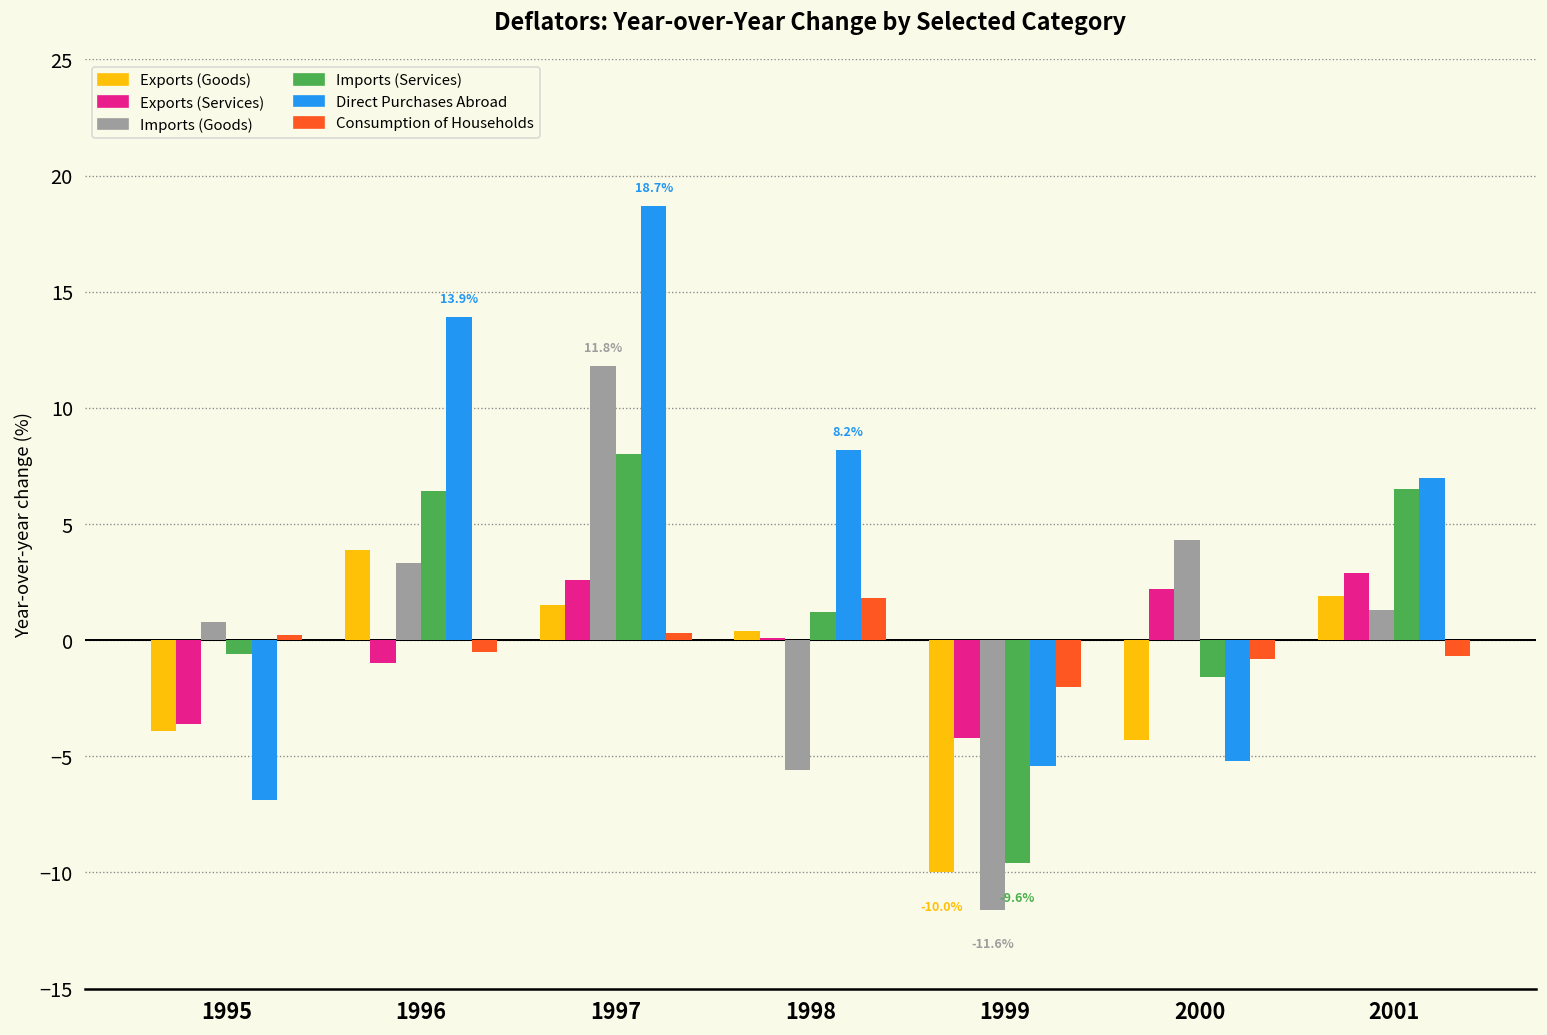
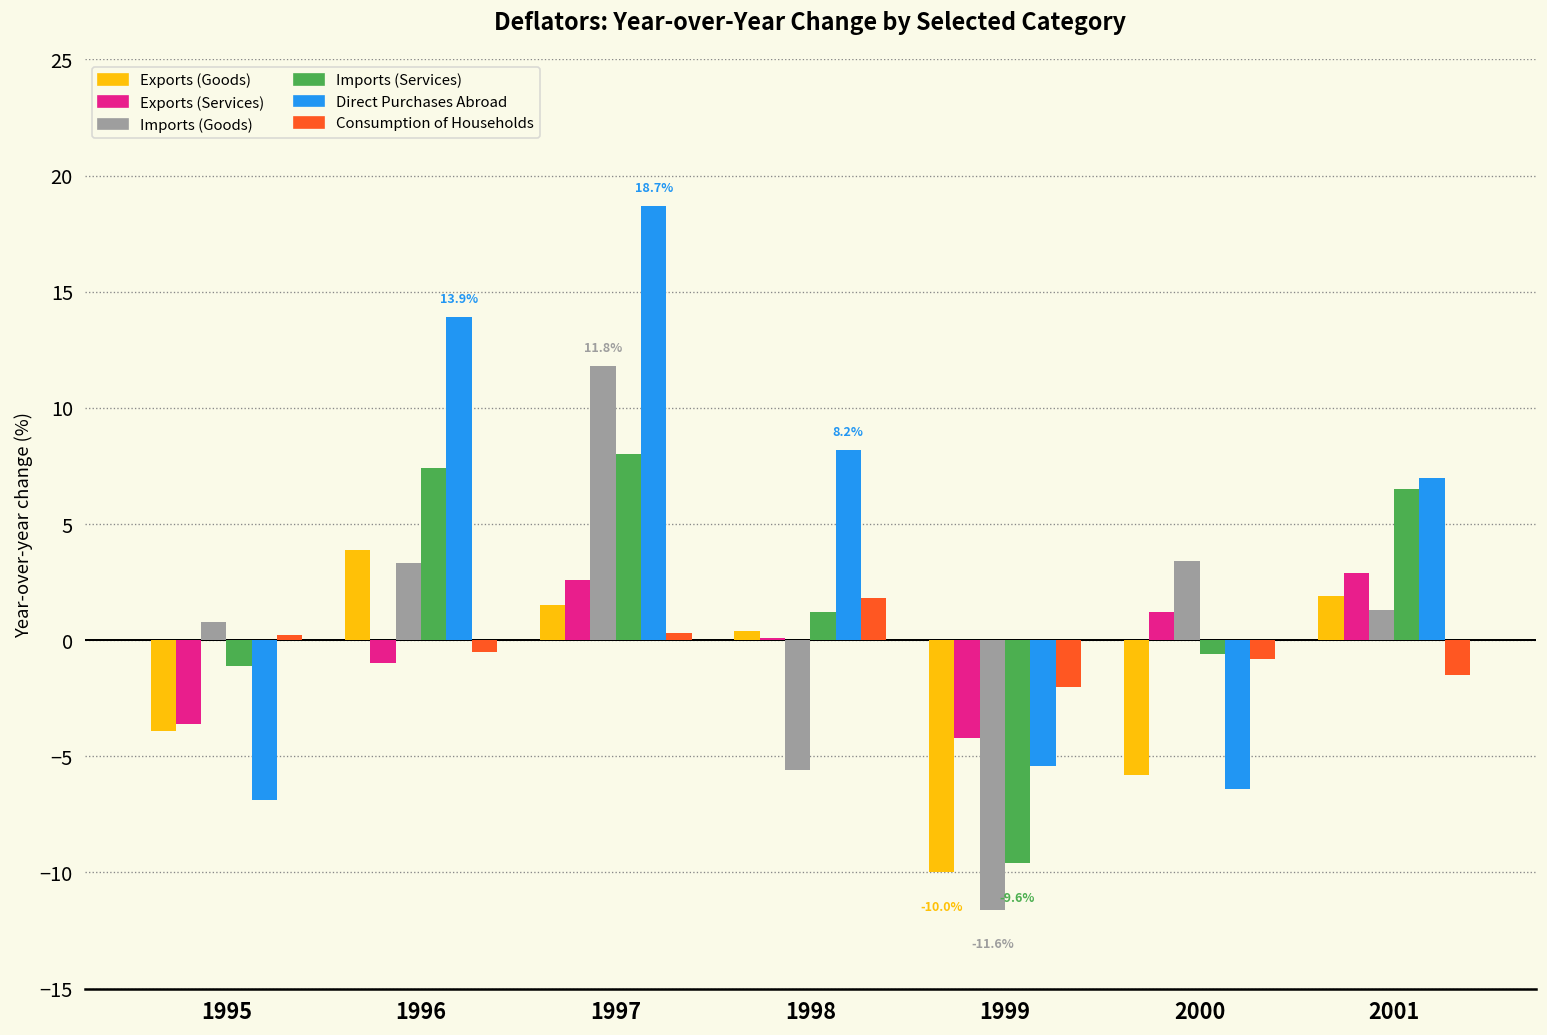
  {
    "Exports (Goods)": {
      "1995": -3.9,
      "1996": 3.9,
      "1997": 1.5,
      "1998": 0.4,
-     "2000": -4.3,
+     "2000": -5.8,
      "2001": 1.9
    },
    "Exports (Services)": {
      "1995": -3.6,
      "1996": -1.0,
      "1997": 2.6,
      "1999": -4.2,
-     "2000": 2.2,
+     "2000": 1.2,
      "2001": 2.9
    },
    "Imports (Goods)": {
      "1995": 0.8,
      "1996": 3.3,
      "1998": -5.6,
-     "2000": 4.3,
+     "2000": 3.4,
      "2001": 1.3
    },
    "Imports (Services)": {
-     "1995": -0.6,
-     "1996": 6.4,
+     "1995": -1.1,
+     "1996": 7.4,
      "1997": 8.0,
      "1998": 1.2,
-     "2000": -1.6,
+     "2000": -0.6,
      "2001": 6.5
    },
    "Direct Purchases Abroad": {
      "1995": -6.9,
      "1999": -5.4,
-     "2000": -5.2,
+     "2000": -6.4,
      "2001": 7.0
    },
    "Consumption of Households": {
      "1995": 0.2,
      "1996": -0.5,
      "1997": 0.3,
      "1998": 1.8,
      "1999": -2.0,
      "2000": -0.8,
-     "2001": -0.7
+     "2001": -1.5
    }
  }
